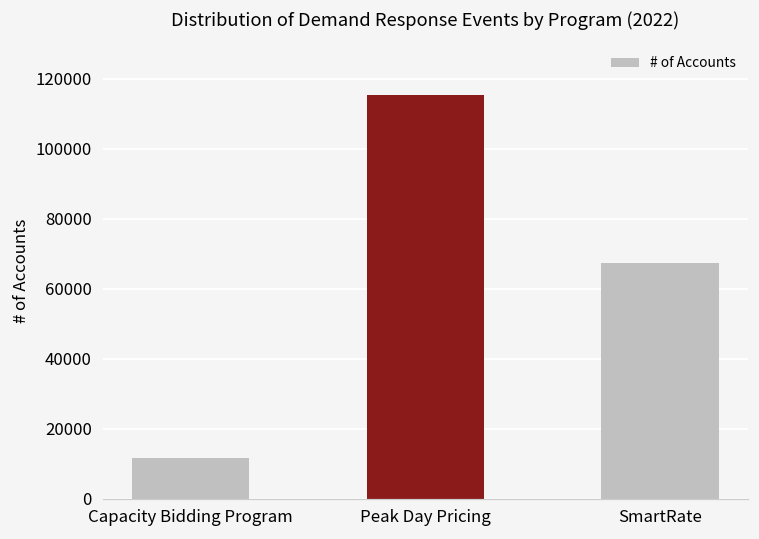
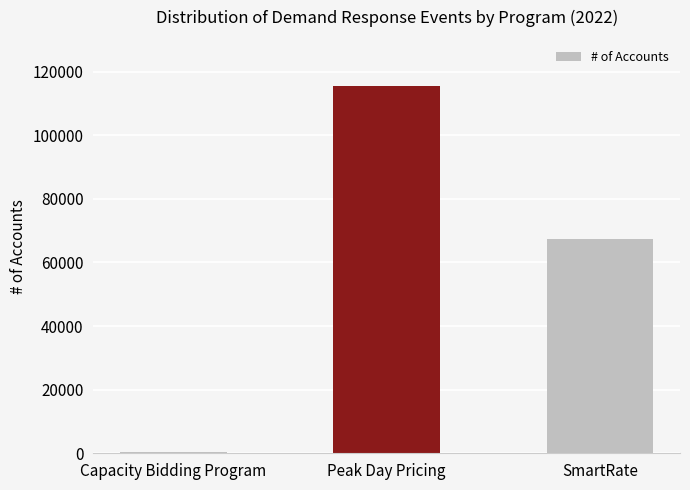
  {
-   "Capacity Bidding Program": 12000,
+   "Capacity Bidding Program": 1000,
    "Peak Day Pricing": 115000,
    "SmartRate": 67000
  }
